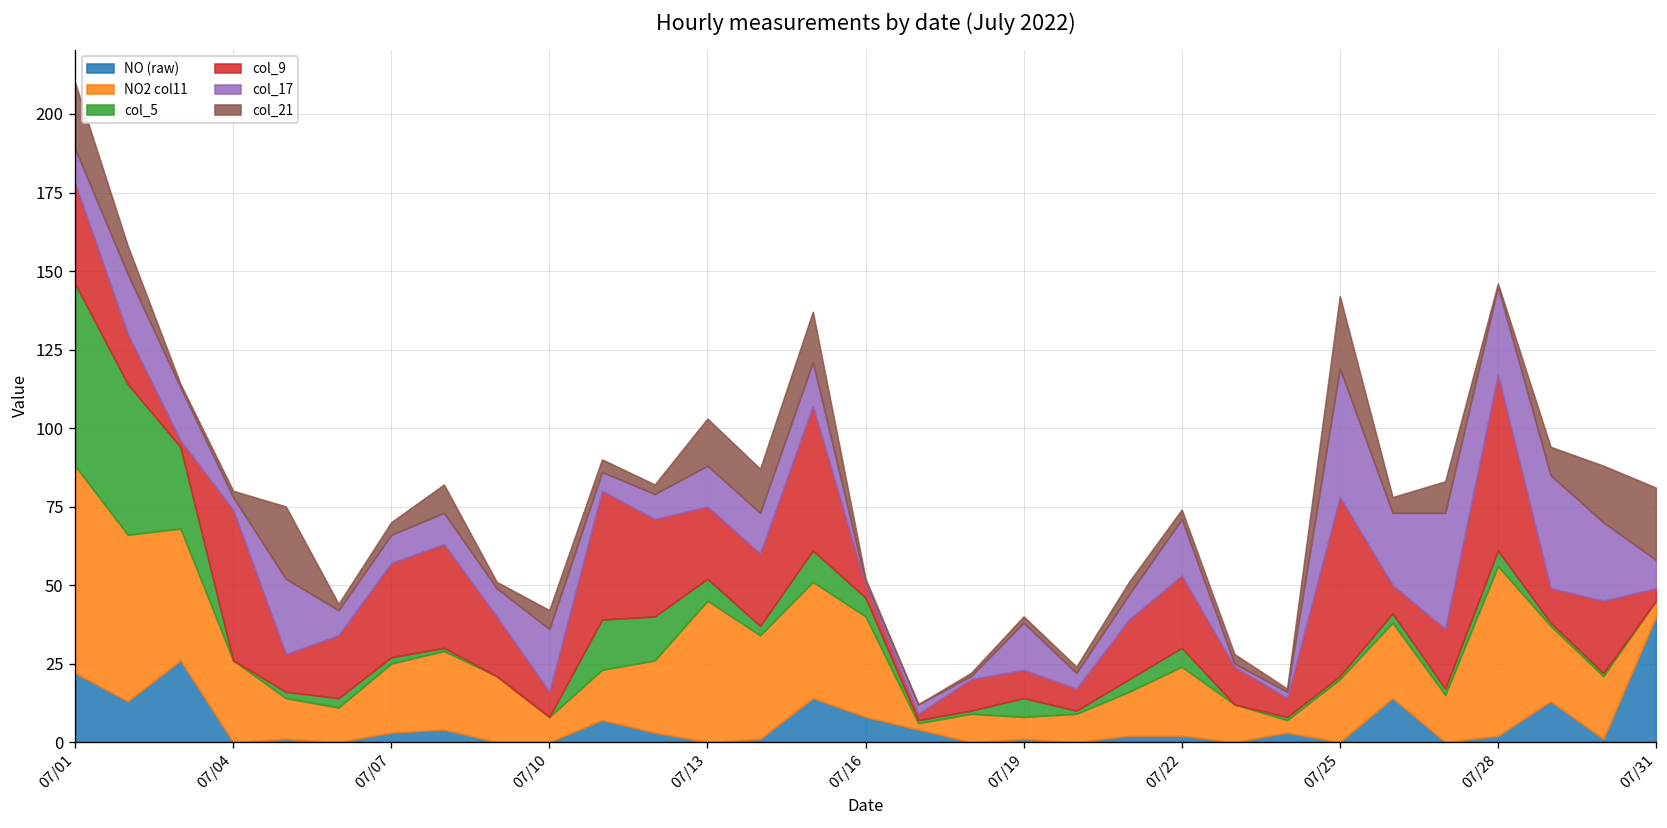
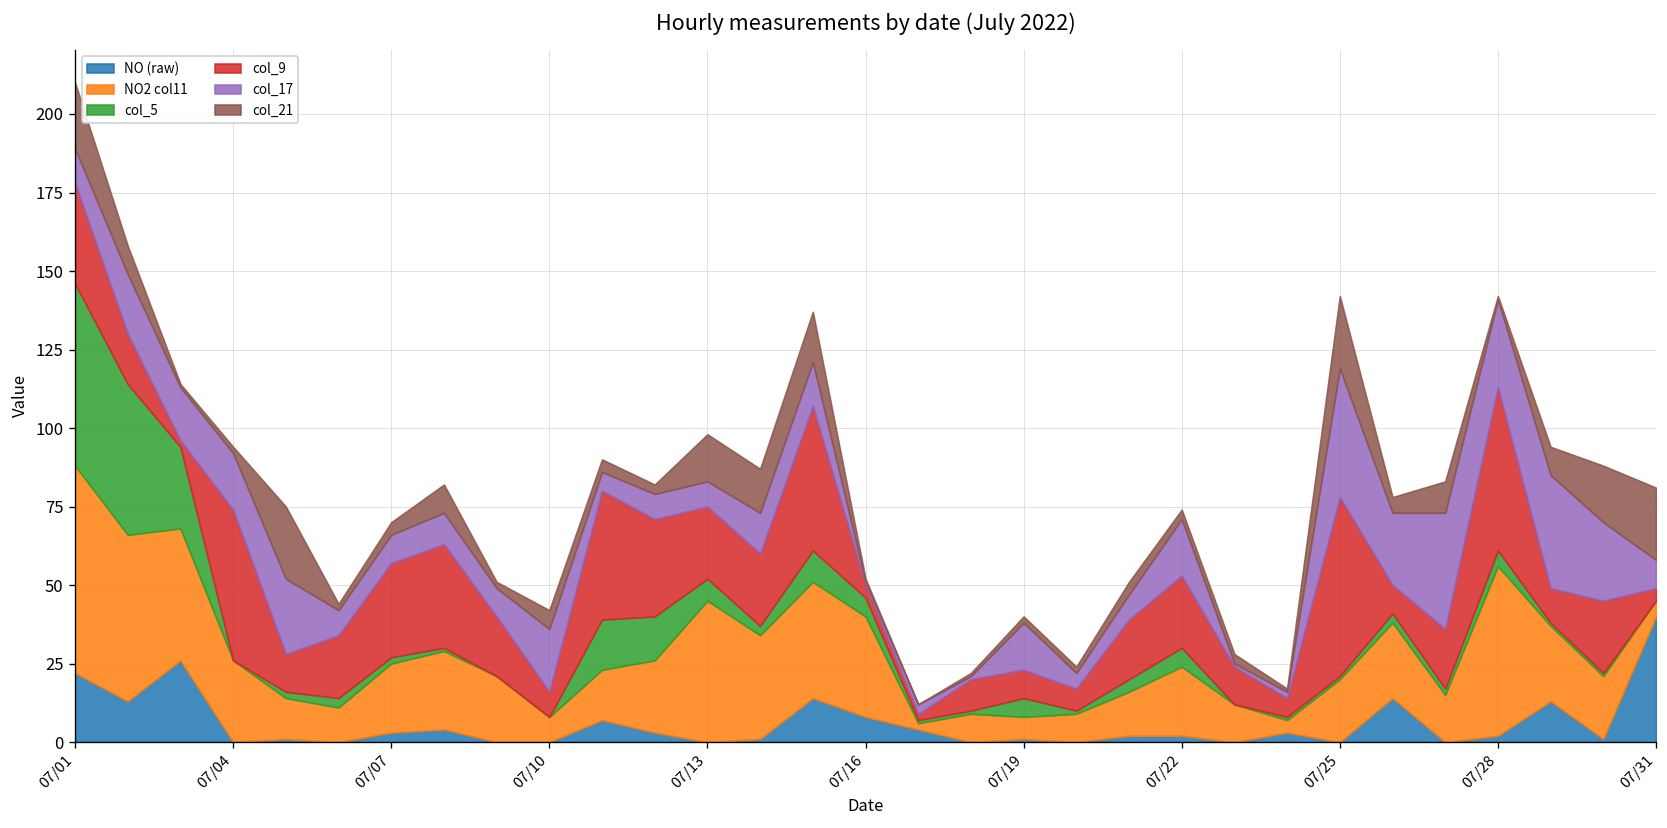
  {
    "col_5": {
      "07/01": 58,
      "07/07": 2,
      "07/13": 7,
      "07/16": 6,
      "07/19": 6,
      "07/22": 6,
      "07/25": 1,
      "07/28": 5
    },
    "col_9": {
      "07/01": 32,
      "07/04": 48,
      "07/07": 30,
      "07/10": 8,
      "07/13": 23,
      "07/16": 4,
      "07/19": 9,
      "07/22": 23,
      "07/25": 57,
-     "07/28": 56,
+     "07/28": 52,
      "07/31": 4
    },
    "col_17": {
      "07/01": 11,
-     "07/04": 4,
+     "07/04": 18,
      "07/07": 9,
      "07/10": 20,
-     "07/13": 13,
+     "07/13": 8,
      "07/16": 1,
      "07/19": 15,
      "07/22": 18,
      "07/25": 41,
      "07/28": 28,
      "07/31": 9
    },
    "col_21": {
      "07/01": 21,
      "07/04": 2,
      "07/07": 4,
      "07/10": 6,
      "07/13": 15,
      "07/16": 1,
      "07/19": 2,
      "07/22": 3,
      "07/25": 23,
      "07/28": 1,
      "07/31": 23
    }
  }
